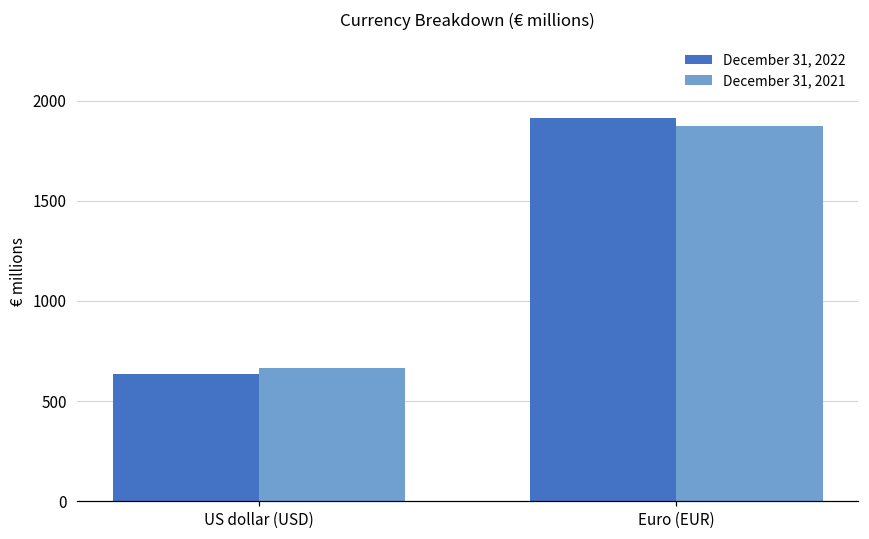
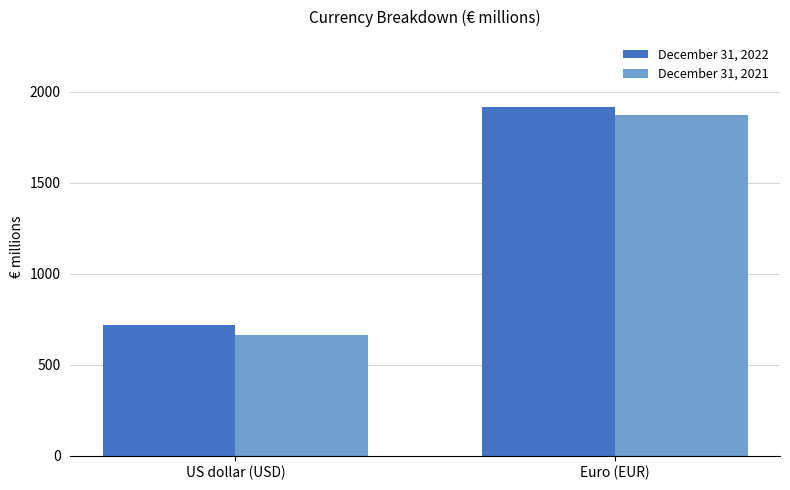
  {
    "December 31, 2022": {
-     "US dollar (USD)": 640,
+     "US dollar (USD)": 720,
      "Euro (EUR)": 1920
    },
    "December 31, 2021": {
      "US dollar (USD)": 670,
      "Euro (EUR)": 1870
    }
  }
